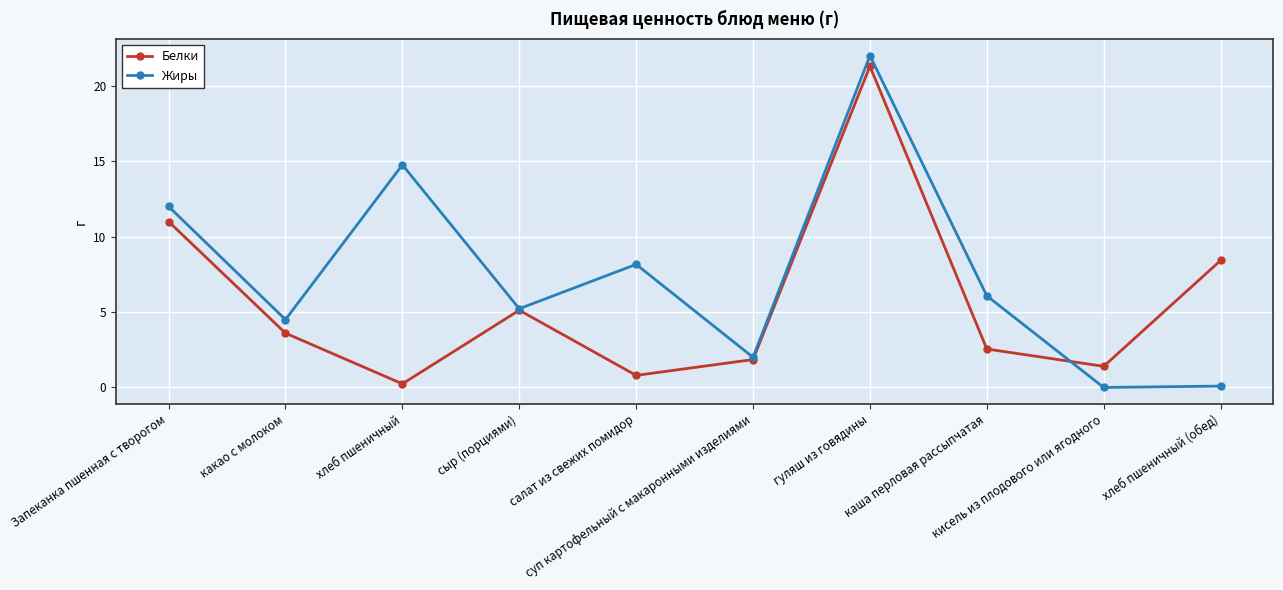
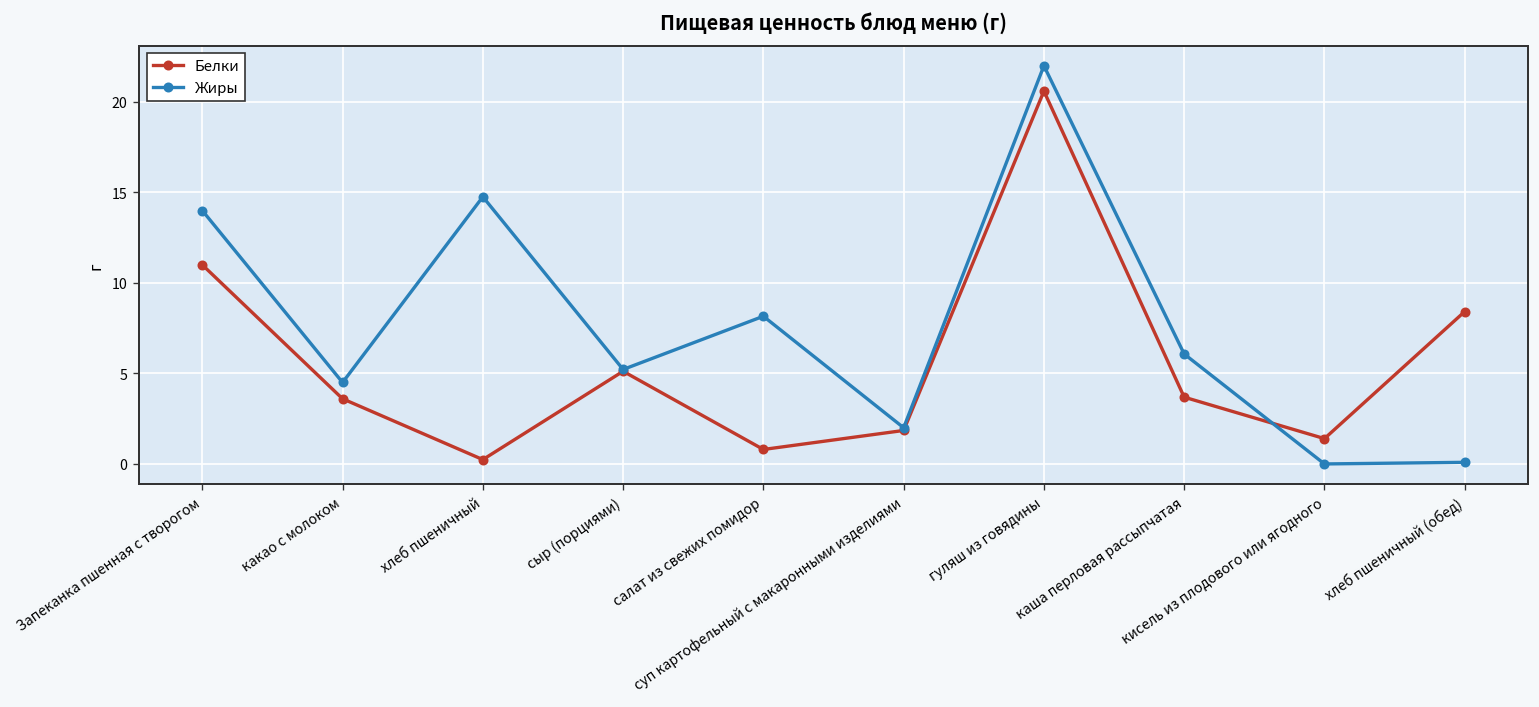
  {
    "Белки": {
      "Запеканка пшенная с творогом": 11.0,
      "какао с молоком": 3.6,
      "хлеб пшеничный": 0.2,
      "салат из свежих помидор": 0.8,
-     "гуляш из говядины": 21.3,
-     "каша перловая рассыпчатая": 2.6,
+     "гуляш из говядины": 20.6,
+     "каша перловая рассыпчатая": 3.7,
      "кисель из плодового или ягодного": 1.4,
      "хлеб пшеничный (обед)": 8.4
    },
    "Жиры": {
-     "Запеканка пшенная с творогом": 12,
+     "Запеканка пшенная с творогом": 14,
      "какао с молоком": 4.5,
      "хлеб пшеничный": 14.8,
      "салат из свежих помидор": 8,
      "гуляш из говядины": 22,
      "каша перловая рассыпчатая": 6,
      "кисель из плодового или ягодного": 0,
      "хлеб пшеничный (обед)": 0
    }
  }
